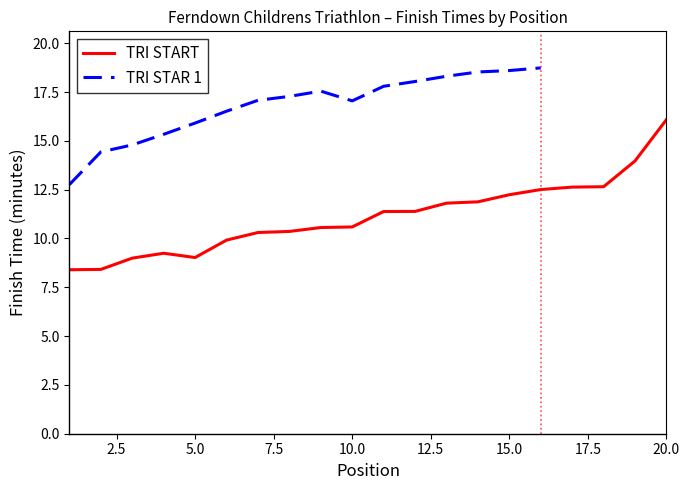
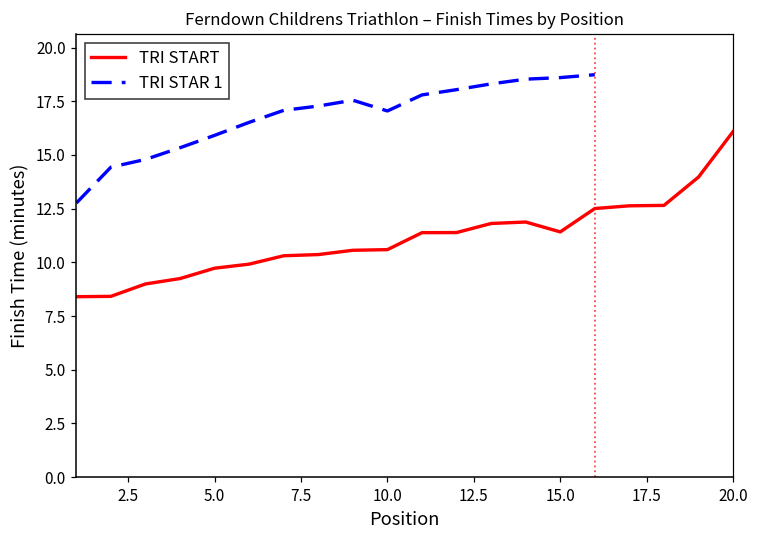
  {
    "TRI START": {
-     "5.0": 9.0,
+     "5.0": 9.7,
      "10.0": 10.6,
-     "15.0": 12.2,
+     "15.0": 11.4,
      "20.0": 16.1
    },
    "TRI STAR 1": {
      "5.0": 15.9,
      "10.0": 17.1,
      "15.0": 18.6
    }
  }
